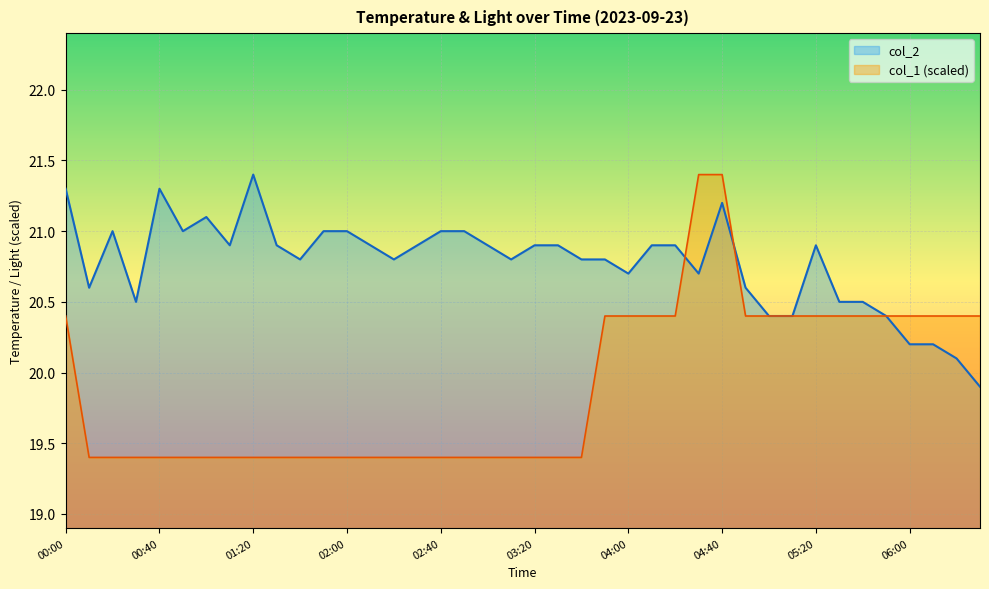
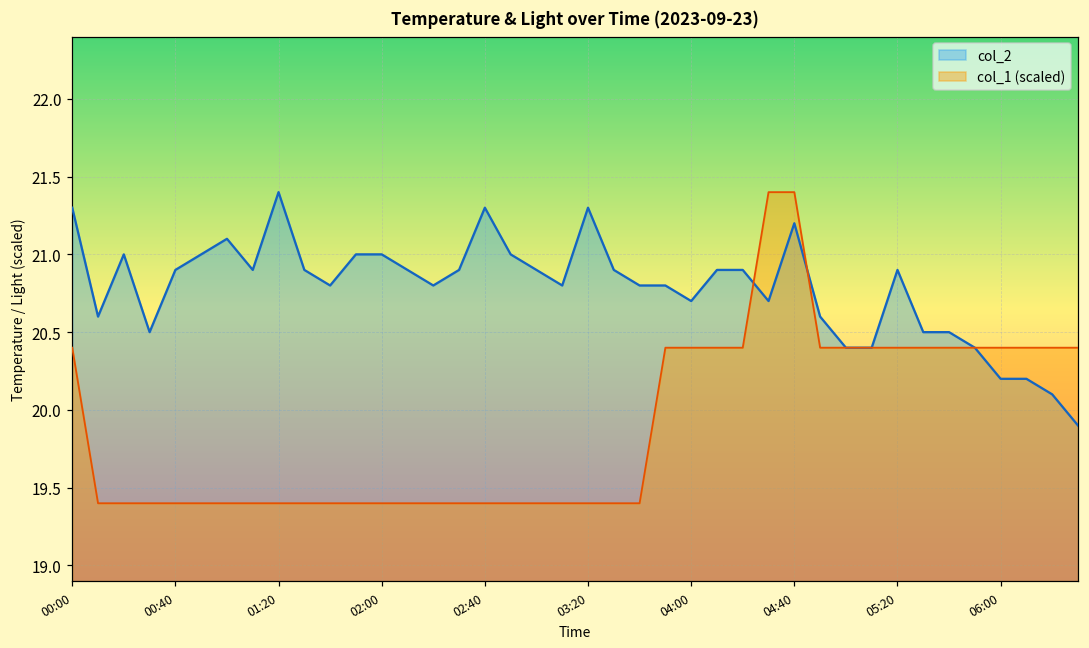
  {
    "col_2": {
      "00:00": 21.3,
-     "00:40": 21.3,
+     "00:40": 20.9,
      "01:20": 21.4,
      "02:00": 21.0,
-     "02:40": 21.0,
-     "03:20": 20.9,
+     "02:40": 21.3,
+     "03:20": 21.3,
      "04:00": 20.7,
      "04:40": 21.2,
      "05:20": 20.9,
      "06:00": 20.2
    },
    "col_1 (scaled)": {
      "00:00": 20.4,
      "00:40": 19.4,
      "01:20": 19.4,
      "02:00": 19.4,
      "02:40": 19.4,
      "03:20": 19.4,
      "04:00": 20.4,
      "04:40": 21.4,
      "05:20": 20.4,
      "06:00": 20.4
    }
  }
